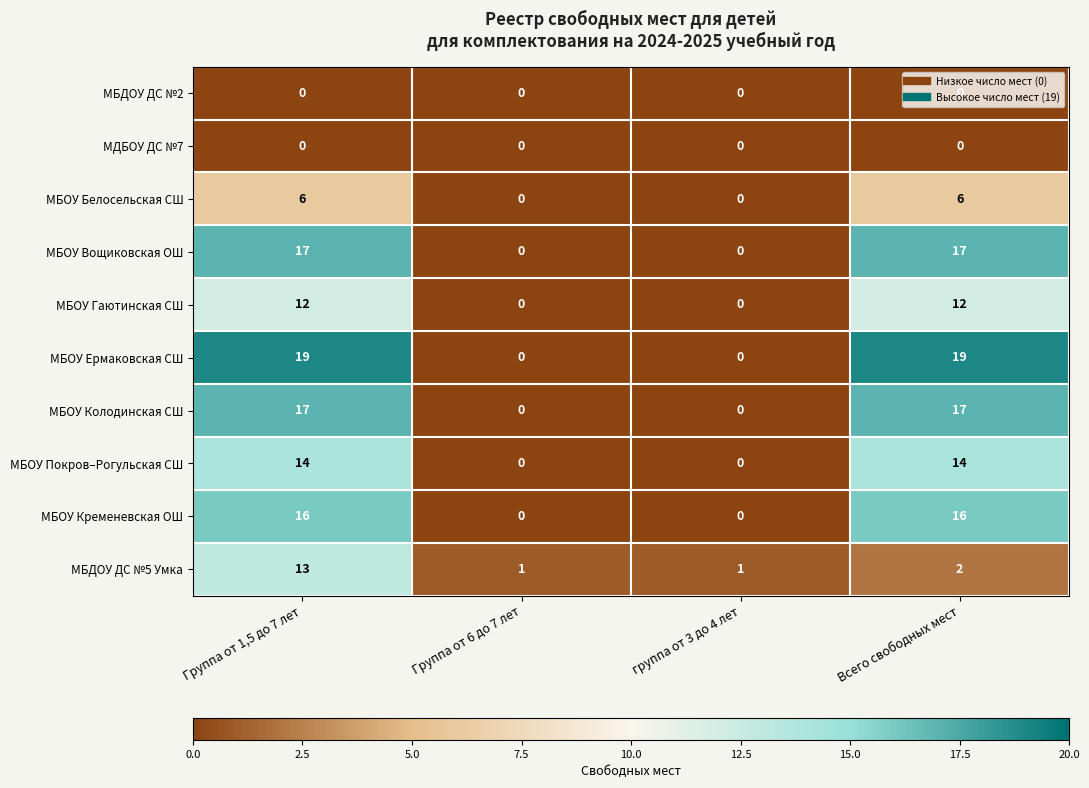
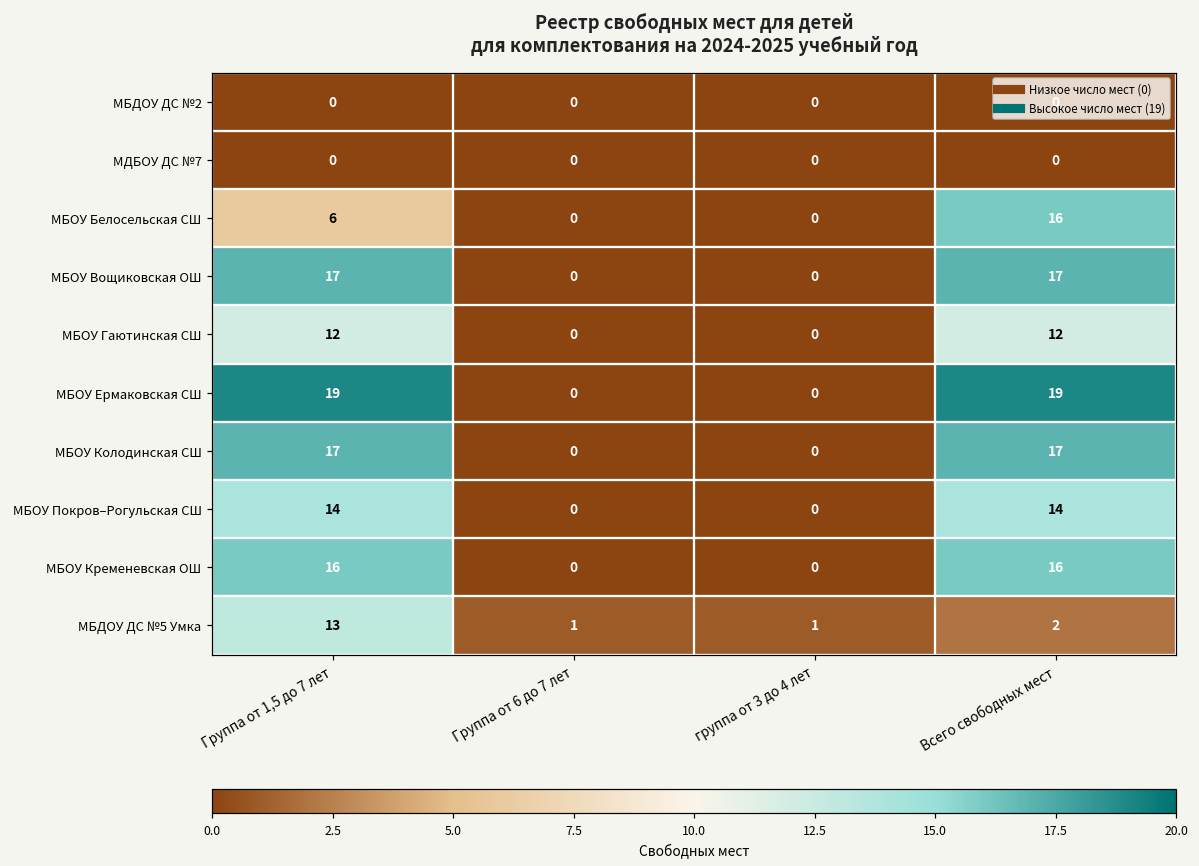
  {
    "МБДОУ ДС №2": {
      "Группа от 1,5 до 7 лет": 0,
      "Группа от 6 до 7 лет": 0,
      "группа от 3 до 4 лет": 0
    },
    "МДБОУ ДС №7": {
      "Группа от 1,5 до 7 лет": 0,
      "Группа от 6 до 7 лет": 0,
      "группа от 3 до 4 лет": 0,
      "Всего свободных мест": 0
    },
    "МБОУ Белосельская СШ": {
      "Группа от 1,5 до 7 лет": 6,
      "Группа от 6 до 7 лет": 0,
      "группа от 3 до 4 лет": 0,
-     "Всего свободных мест": 6
+     "Всего свободных мест": 16
    },
    "МБОУ Вощиковская ОШ": {
      "Группа от 1,5 до 7 лет": 17,
      "Группа от 6 до 7 лет": 0,
      "группа от 3 до 4 лет": 0,
      "Всего свободных мест": 17
    },
    "МБОУ Гаютинская СШ": {
      "Группа от 1,5 до 7 лет": 12,
      "Группа от 6 до 7 лет": 0,
      "группа от 3 до 4 лет": 0,
      "Всего свободных мест": 12
    },
    "МБОУ Ермаковская СШ": {
      "Группа от 1,5 до 7 лет": 19,
      "Группа от 6 до 7 лет": 0,
      "группа от 3 до 4 лет": 0,
      "Всего свободных мест": 19
    },
    "МБОУ Колодинская СШ": {
      "Группа от 1,5 до 7 лет": 17,
      "Группа от 6 до 7 лет": 0,
      "группа от 3 до 4 лет": 0,
      "Всего свободных мест": 17
    },
    "МБОУ Покров–Рогульская СШ": {
      "Группа от 1,5 до 7 лет": 14,
      "Группа от 6 до 7 лет": 0,
      "группа от 3 до 4 лет": 0,
      "Всего свободных мест": 14
    },
    "МБОУ Кременевская ОШ": {
      "Группа от 1,5 до 7 лет": 16,
      "Группа от 6 до 7 лет": 0,
      "группа от 3 до 4 лет": 0,
      "Всего свободных мест": 16
    },
    "МБДОУ ДС №5 Умка": {
      "Группа от 1,5 до 7 лет": 13,
      "Группа от 6 до 7 лет": 1,
      "группа от 3 до 4 лет": 1,
      "Всего свободных мест": 2
    }
  }
